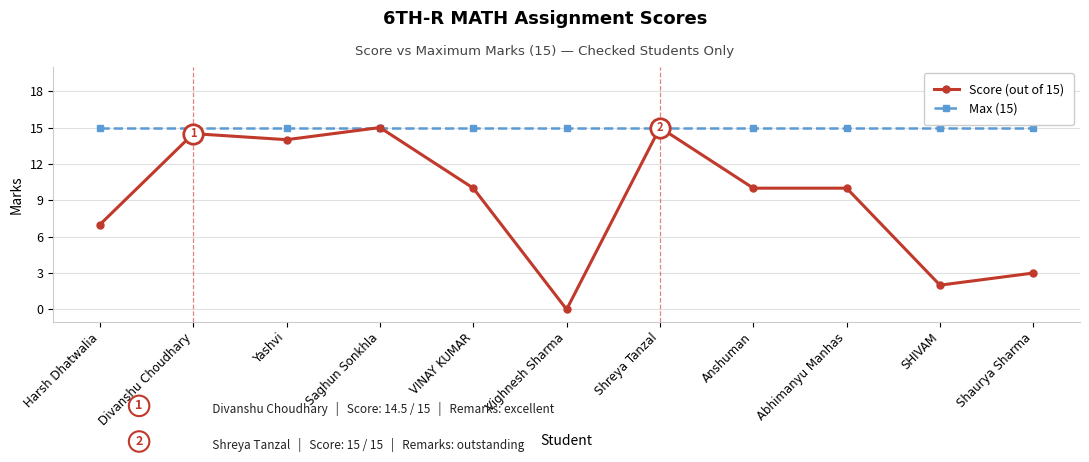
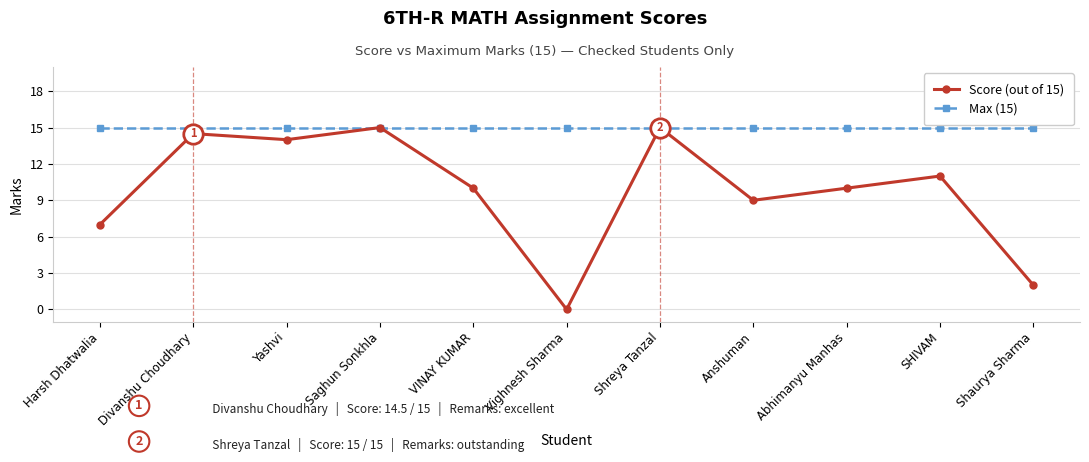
  {
    "Score (out of 15)": {
      "Harsh Dhatwalia": 7,
      "Yashvi": 14,
      "VINAY KUMAR": 10,
      "Vighnesh Sharma": 0,
-     "Anshuman": 10,
+     "Anshuman": 9,
      "Abhimanyu Manhas": 10,
-     "SHIVAM": 2,
-     "Shaurya Sharma": 3
+     "SHIVAM": 11,
+     "Shaurya Sharma": 2
    },
    "Max (15)": {
      "Harsh Dhatwalia": 15,
      "Yashvi": 15,
      "VINAY KUMAR": 15,
      "Vighnesh Sharma": 15,
      "Anshuman": 15,
      "Abhimanyu Manhas": 15,
      "SHIVAM": 15,
      "Shaurya Sharma": 15
    }
  }
